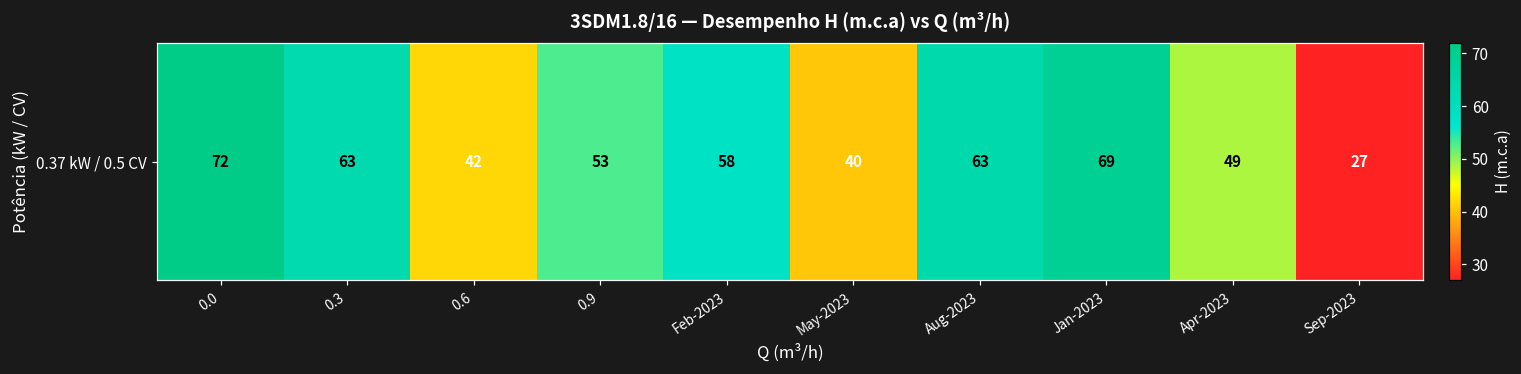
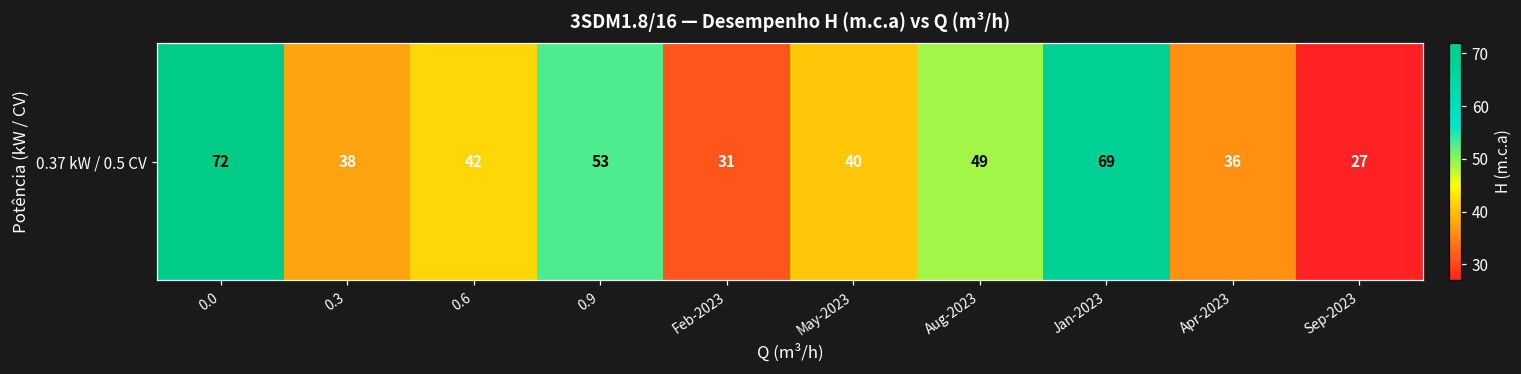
  {
    "0.37 kW / 0.5 CV": {
      "0.0": 72,
-     "0.3": 63,
+     "0.3": 38,
      "0.6": 42,
      "0.9": 53,
-     "Feb-2023": 58,
+     "Feb-2023": 31,
      "May-2023": 40,
-     "Aug-2023": 63,
+     "Aug-2023": 49,
      "Jan-2023": 69,
-     "Apr-2023": 49,
+     "Apr-2023": 36,
      "Sep-2023": 27
    }
  }
